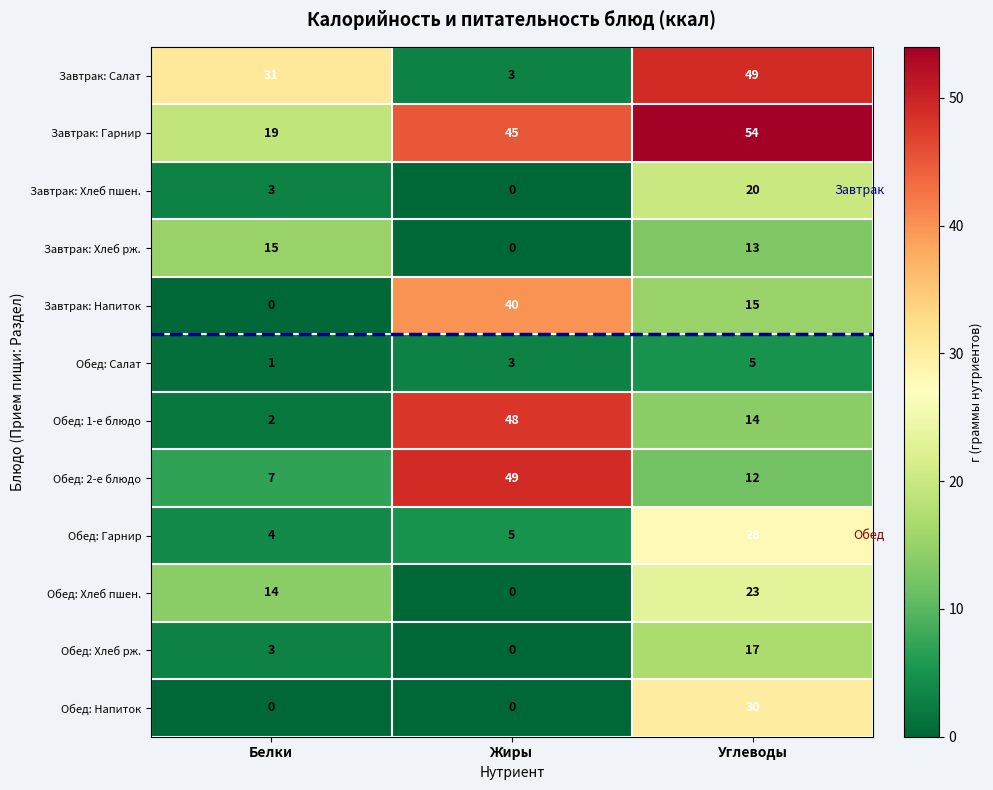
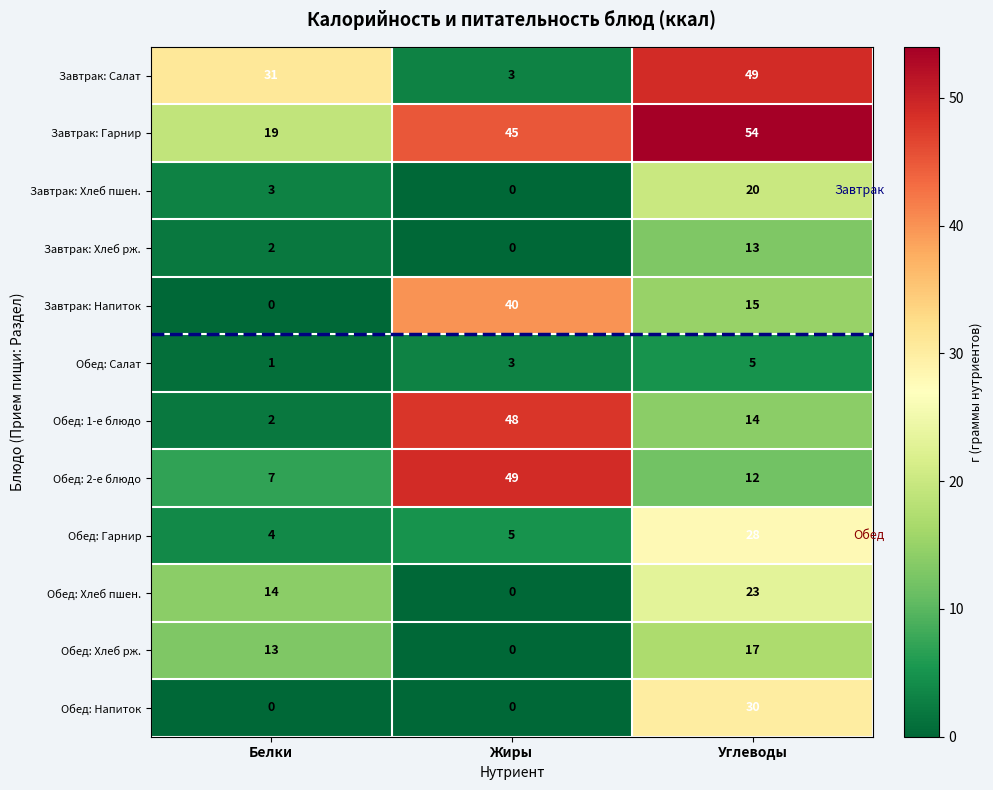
  {
    "Завтрак: Салат": {
      "Белки": 31,
      "Жиры": 3,
      "Углеводы": 49
    },
    "Завтрак: Гарнир": {
      "Белки": 19,
      "Жиры": 45,
      "Углеводы": 54
    },
    "Завтрак: Хлеб пшен.": {
      "Белки": 3,
      "Жиры": 0
    },
    "Завтрак: Хлеб рж.": {
-     "Белки": 15,
+     "Белки": 2,
      "Жиры": 0,
      "Углеводы": 13
    },
    "Завтрак: Напиток": {
      "Белки": 0,
      "Жиры": 40,
      "Углеводы": 15
    },
    "Обед: Салат": {
      "Белки": 1,
      "Жиры": 3,
      "Углеводы": 5
    },
    "Обед: 1-е блюдо": {
      "Белки": 2,
      "Жиры": 48,
      "Углеводы": 14
    },
    "Обед: 2-е блюдо": {
      "Белки": 7,
      "Жиры": 49,
      "Углеводы": 12
    },
    "Обед: Гарнир": {
      "Белки": 4,
      "Жиры": 5
    },
    "Обед: Хлеб пшен.": {
      "Белки": 14,
      "Жиры": 0,
      "Углеводы": 23
    },
    "Обед: Хлеб рж.": {
-     "Белки": 3,
+     "Белки": 13,
      "Жиры": 0,
      "Углеводы": 17
    },
    "Обед: Напиток": {
      "Белки": 0,
      "Жиры": 0,
      "Углеводы": 30
    }
  }
